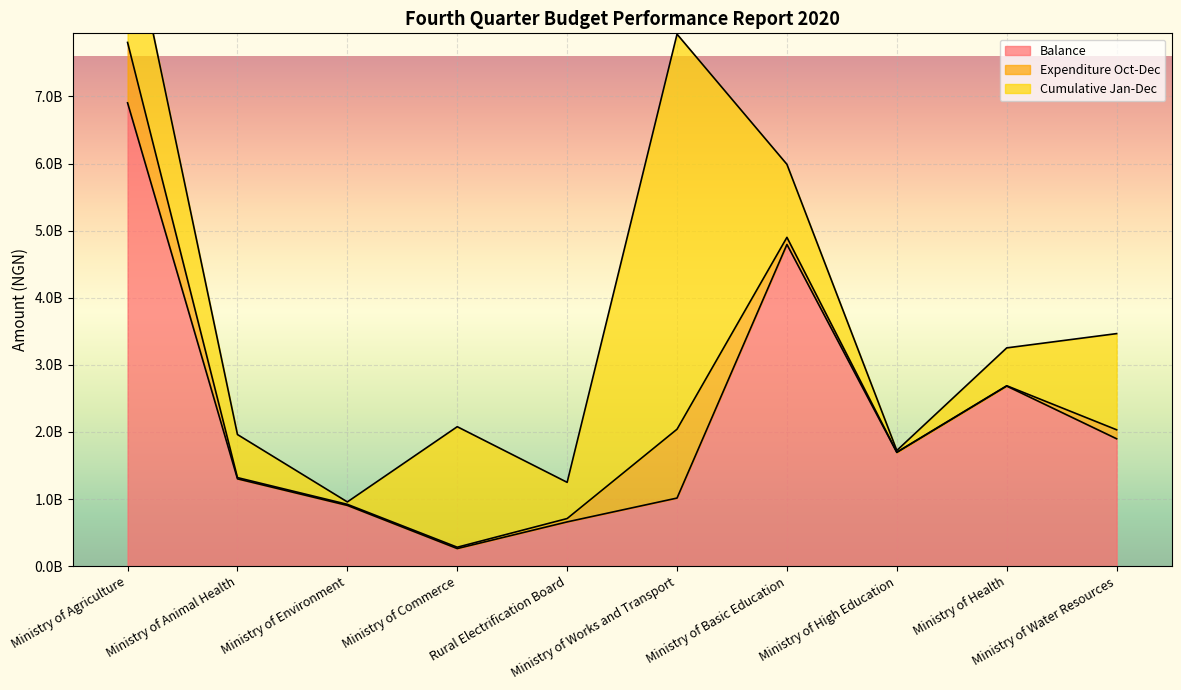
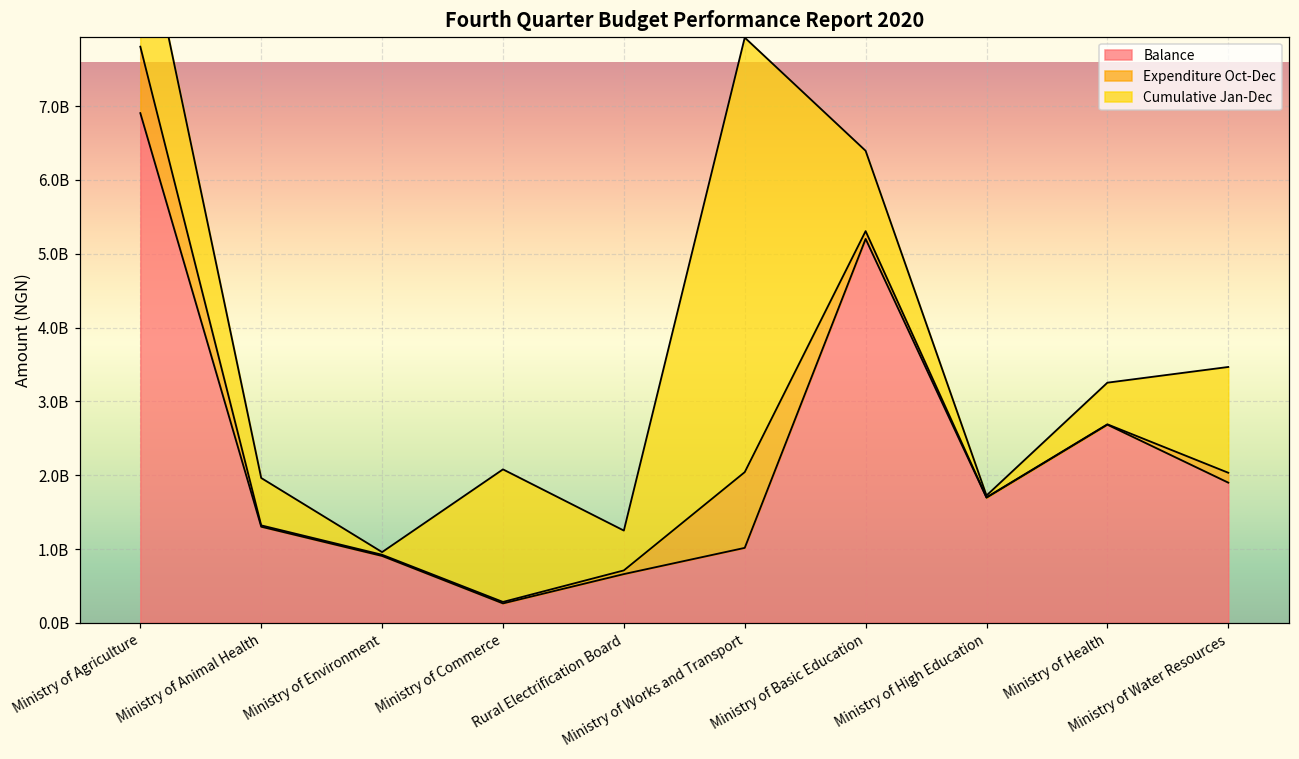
  {
    "Balance": {
      "Ministry of Agriculture": 6900000000,
      "Rural Electrification Board": 700000000,
      "Ministry of Works and Transport": 1000000000,
-     "Ministry of Basic Education": 4800000000,
+     "Ministry of Basic Education": 5200000000,
      "Ministry of Water Resources": 1900000000
    }
  }
